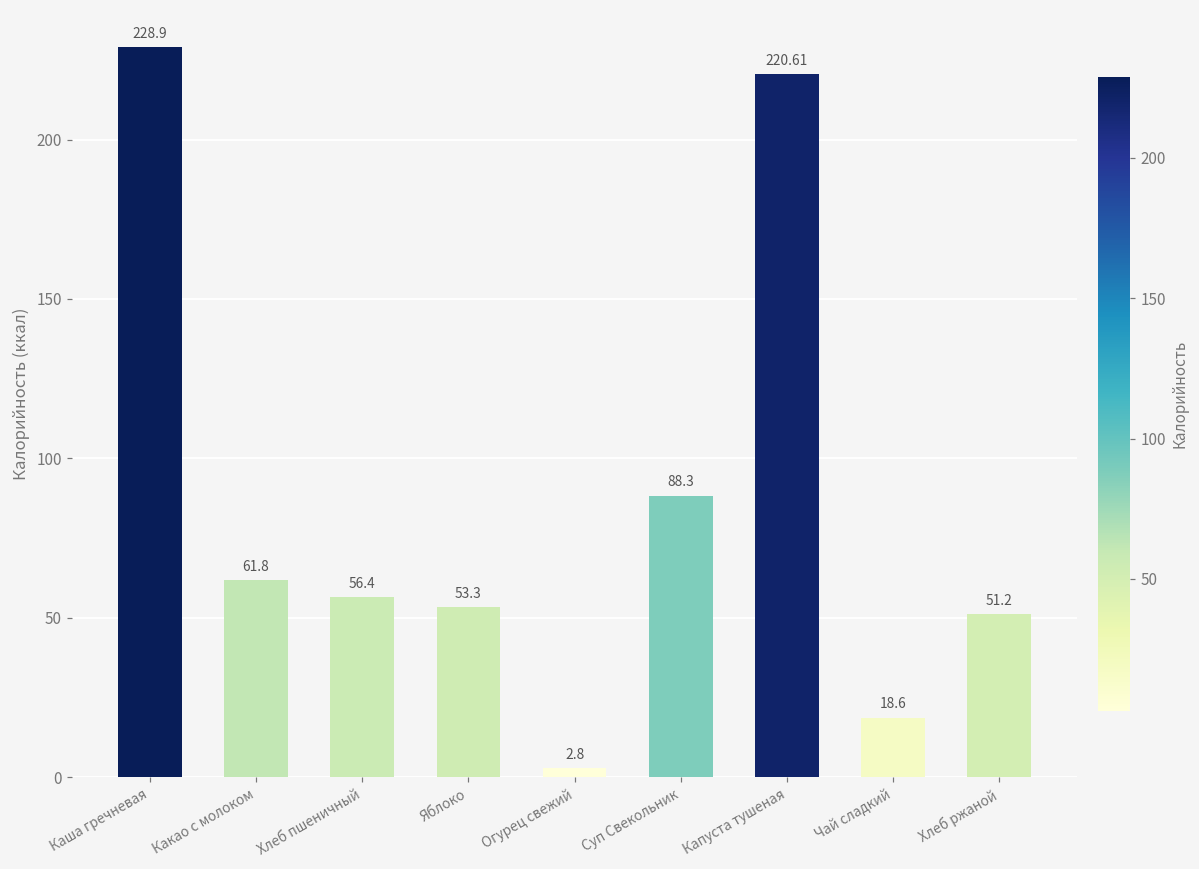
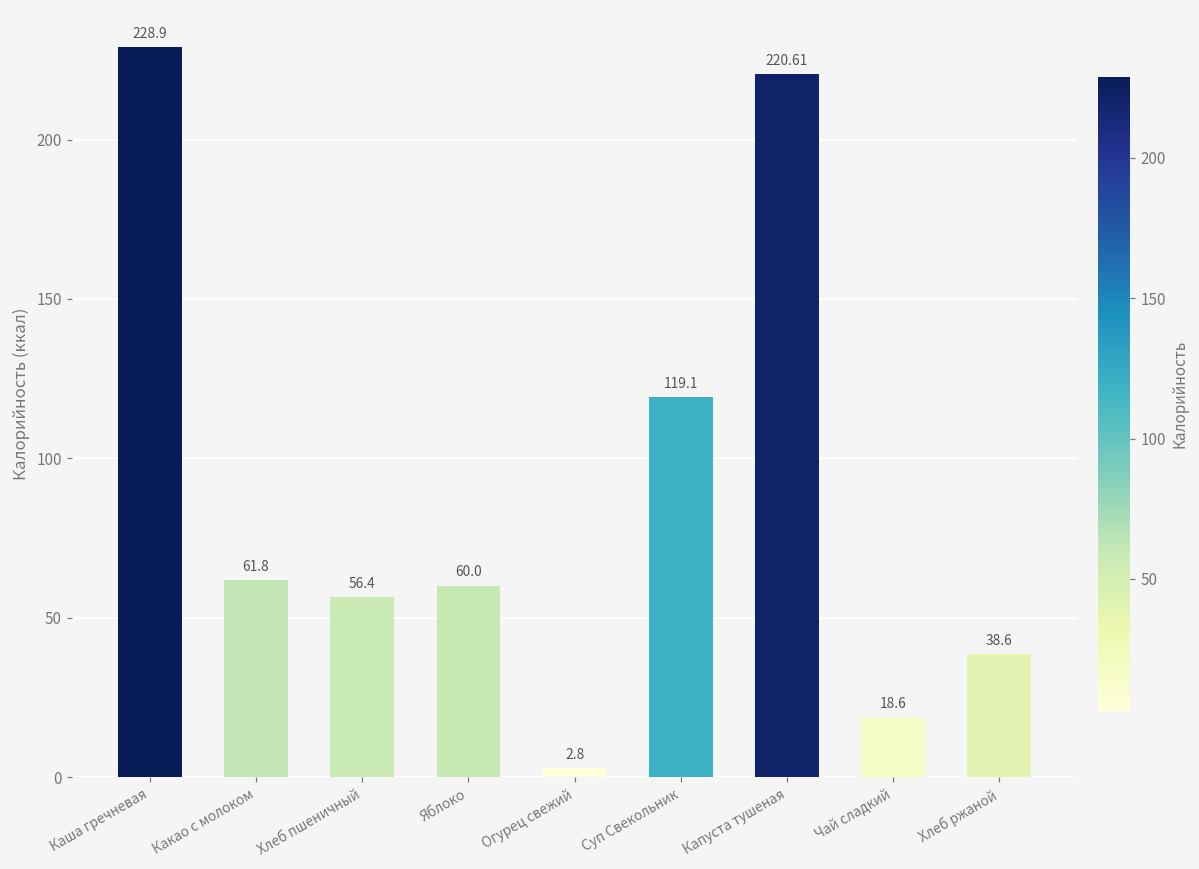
  {
    "Каша гречневая": 228.9,
    "Какао с молоком": 61.8,
    "Хлеб пшеничный": 56.4,
-   "Яблоко": 53.3,
+   "Яблоко": 60.0,
    "Огурец свежий": 2.8,
-   "Суп Свекольник": 88.3,
+   "Суп Свекольник": 119.1,
    "Капуста тушеная": 220.61,
    "Чай сладкий": 18.6,
-   "Хлеб ржаной": 51.2
+   "Хлеб ржаной": 38.6
  }
